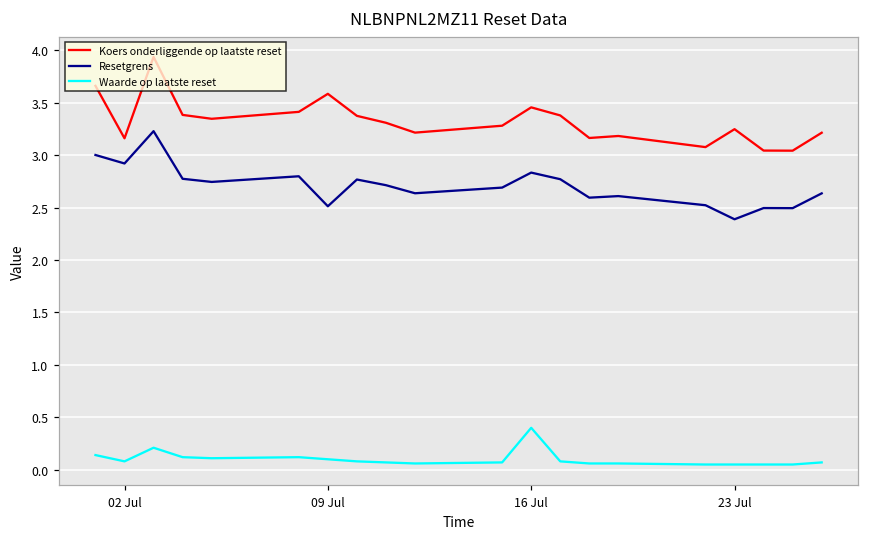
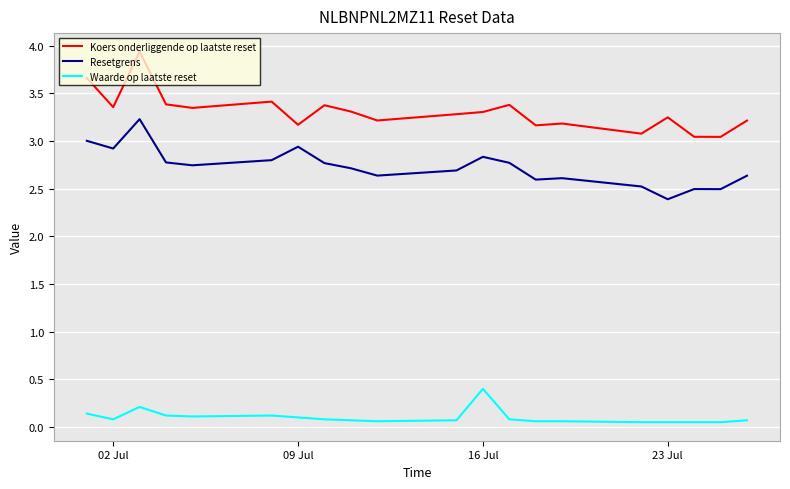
  {
    "Koers onderliggende op laatste reset": {
-     "02 Jul": 3.2,
-     "09 Jul": 3.6,
-     "16 Jul": 3.5,
+     "02 Jul": 3.4,
+     "09 Jul": 3.2,
+     "16 Jul": 3.3,
      "23 Jul": 3.2
    },
    "Resetgrens": {
      "02 Jul": 2.9,
-     "09 Jul": 2.5,
+     "09 Jul": 2.9,
      "16 Jul": 2.8,
      "23 Jul": 2.4
    },
    "Waarde op laatste reset": {
      "02 Jul": 0.1,
      "09 Jul": 0.1,
      "16 Jul": 0.4,
      "23 Jul": 0.1
    }
  }
